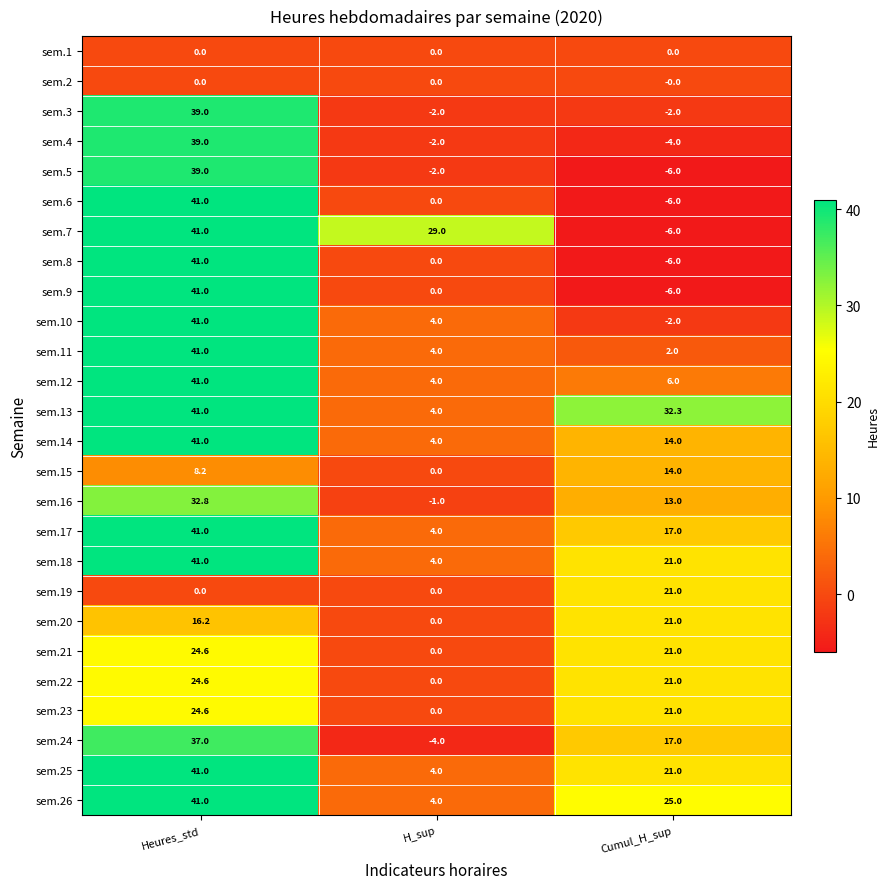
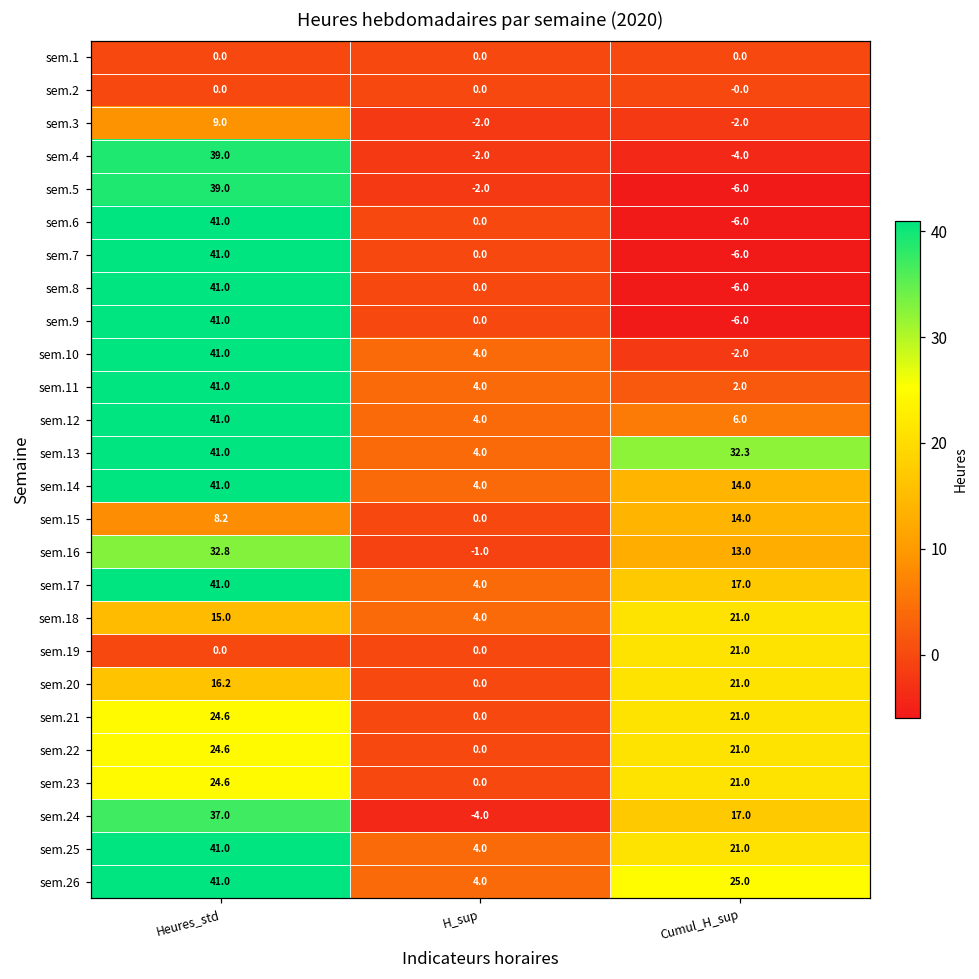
  {
    "sem.1": {
      "Heures_std": 0.0,
      "H_sup": 0.0,
      "Cumul_H_sup": 0.0
    },
    "sem.2": {
      "Heures_std": 0.0,
      "H_sup": 0.0,
      "Cumul_H_sup": -0.0
    },
    "sem.3": {
-     "Heures_std": 39.0,
+     "Heures_std": 9.0,
      "H_sup": -2.0,
      "Cumul_H_sup": -2.0
    },
    "sem.4": {
      "Heures_std": 39.0,
      "H_sup": -2.0,
      "Cumul_H_sup": -4.0
    },
    "sem.5": {
      "Heures_std": 39.0,
      "H_sup": -2.0,
      "Cumul_H_sup": -6.0
    },
    "sem.6": {
      "Heures_std": 41.0,
      "H_sup": 0.0,
      "Cumul_H_sup": -6.0
    },
    "sem.7": {
      "Heures_std": 41.0,
-     "H_sup": 29.0,
+     "H_sup": 0.0,
      "Cumul_H_sup": -6.0
    },
    "sem.8": {
      "Heures_std": 41.0,
      "H_sup": 0.0,
      "Cumul_H_sup": -6.0
    },
    "sem.9": {
      "Heures_std": 41.0,
      "H_sup": 0.0,
      "Cumul_H_sup": -6.0
    },
    "sem.10": {
      "Heures_std": 41.0,
      "H_sup": 4.0,
      "Cumul_H_sup": -2.0
    },
    "sem.11": {
      "Heures_std": 41.0,
      "H_sup": 4.0,
      "Cumul_H_sup": 2.0
    },
    "sem.12": {
      "Heures_std": 41.0,
      "H_sup": 4.0,
      "Cumul_H_sup": 6.0
    },
    "sem.13": {
      "Heures_std": 41.0,
      "H_sup": 4.0,
      "Cumul_H_sup": 32.3
    },
    "sem.14": {
      "Heures_std": 41.0,
      "H_sup": 4.0,
      "Cumul_H_sup": 14.0
    },
    "sem.15": {
      "Heures_std": 8.2,
      "H_sup": 0.0,
      "Cumul_H_sup": 14.0
    },
    "sem.16": {
      "Heures_std": 32.8,
      "H_sup": -1.0,
      "Cumul_H_sup": 13.0
    },
    "sem.17": {
      "Heures_std": 41.0,
      "H_sup": 4.0,
      "Cumul_H_sup": 17.0
    },
    "sem.18": {
-     "Heures_std": 41.0,
+     "Heures_std": 15.0,
      "H_sup": 4.0,
      "Cumul_H_sup": 21.0
    },
    "sem.19": {
      "Heures_std": 0.0,
      "H_sup": 0.0,
      "Cumul_H_sup": 21.0
    },
    "sem.20": {
      "Heures_std": 16.2,
      "H_sup": 0.0,
      "Cumul_H_sup": 21.0
    },
    "sem.21": {
      "Heures_std": 24.6,
      "H_sup": 0.0,
      "Cumul_H_sup": 21.0
    },
    "sem.22": {
      "Heures_std": 24.6,
      "H_sup": 0.0,
      "Cumul_H_sup": 21.0
    },
    "sem.23": {
      "Heures_std": 24.6,
      "H_sup": 0.0,
      "Cumul_H_sup": 21.0
    },
    "sem.24": {
      "Heures_std": 37.0,
      "H_sup": -4.0,
      "Cumul_H_sup": 17.0
    },
    "sem.25": {
      "Heures_std": 41.0,
      "H_sup": 4.0,
      "Cumul_H_sup": 21.0
    },
    "sem.26": {
      "Heures_std": 41.0,
      "H_sup": 4.0,
      "Cumul_H_sup": 25.0
    }
  }
